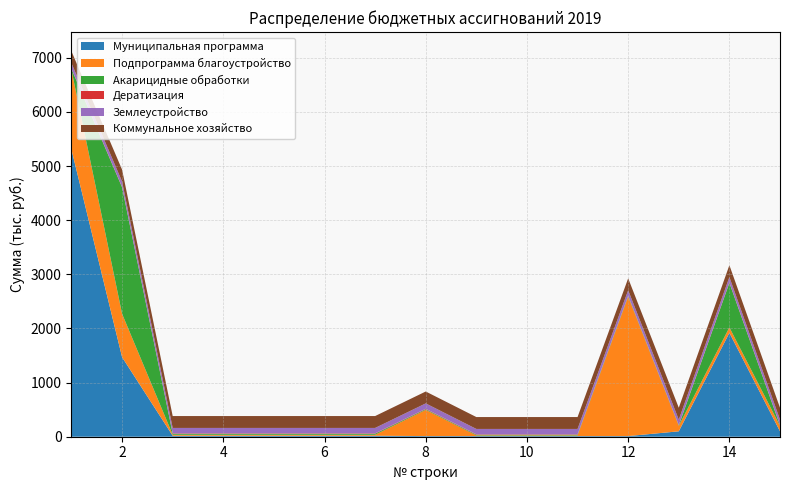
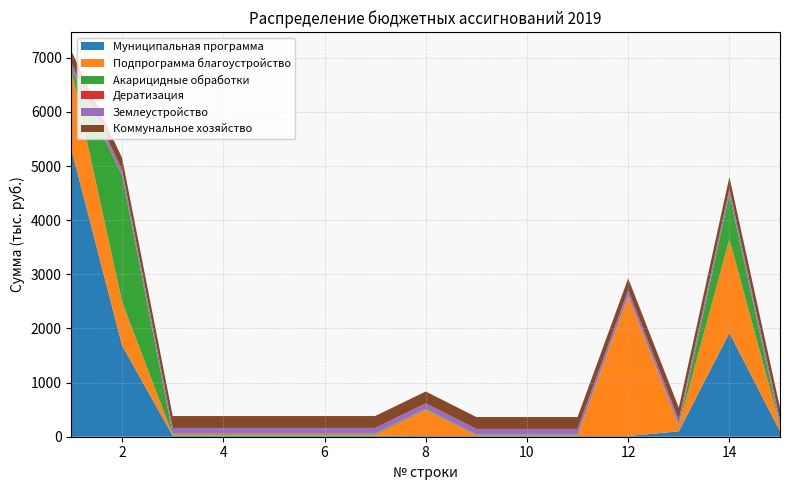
  {
    "Муниципальная программа": {
-     "2": 1500,
+     "2": 1700,
      "14": 1900
    },
    "Подпрограмма благоустройство": {
      "2": 800,
-     "14": 100
+     "14": 1700
    },
    "Землеустройство": {
      "2": 100,
      "4": 100,
      "6": 100,
      "8": 100,
      "10": 100,
      "12": 100,
      "14": 100
    },
    "Коммунальное хозяйство": {
      "2": 200,
      "4": 200,
      "6": 200,
      "8": 200,
      "10": 200,
      "12": 200,
      "14": 200
    }
  }
